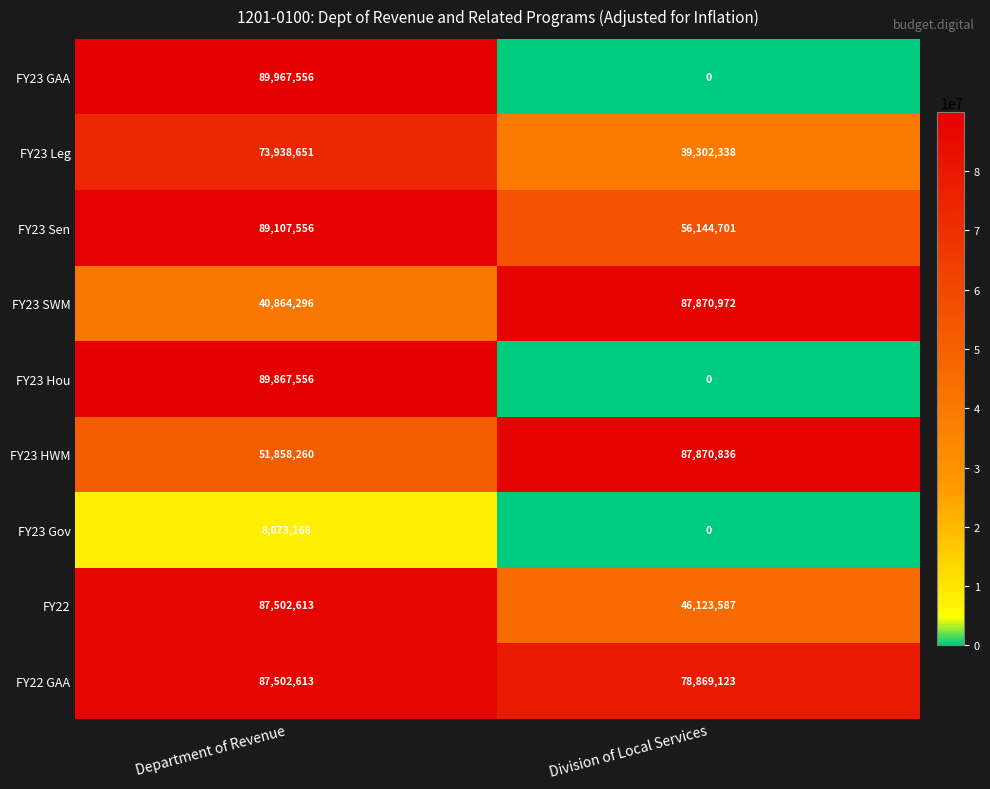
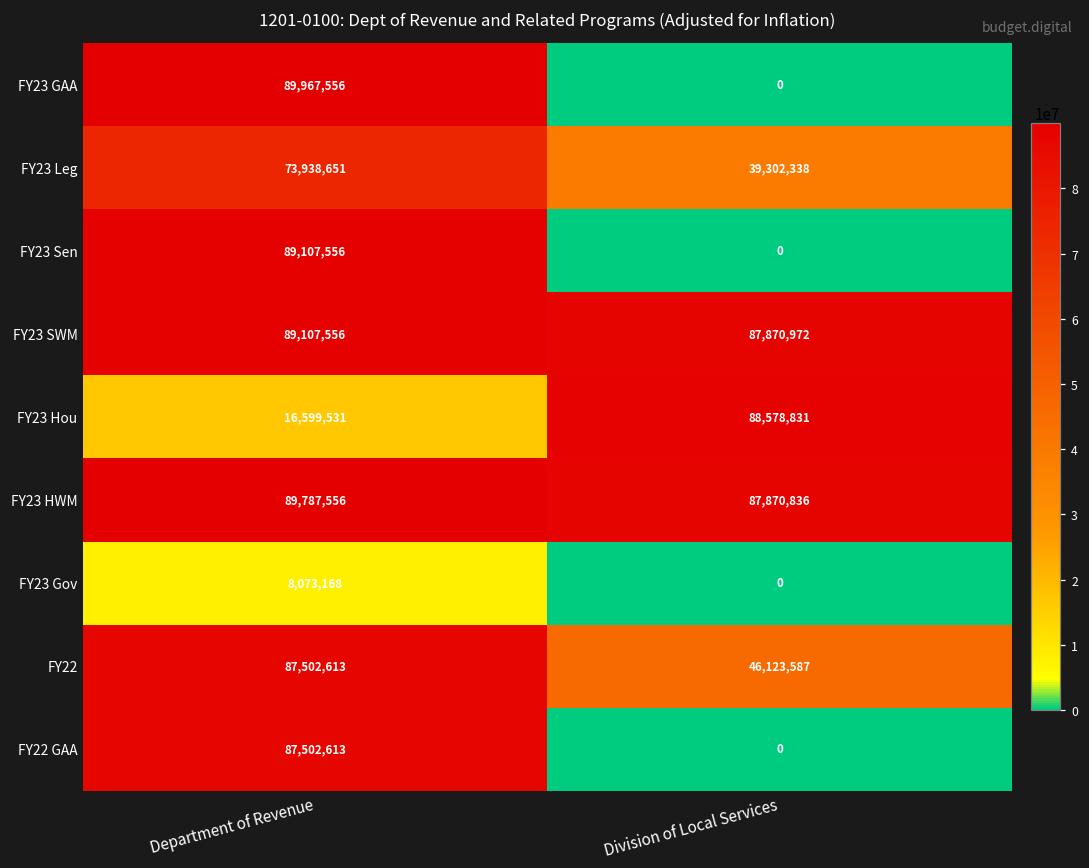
  {
    "FY23 GAA": {
      "Department of Revenue": "89,967,556",
      "Division of Local Services": "0"
    },
    "FY23 Leg": {
      "Department of Revenue": "73,938,651",
      "Division of Local Services": "39,302,338"
    },
    "FY23 Sen": {
      "Department of Revenue": "89,107,556",
-     "Division of Local Services": "56,144,701"
+     "Division of Local Services": "0"
    },
    "FY23 SWM": {
-     "Department of Revenue": "40,864,296",
+     "Department of Revenue": "89,107,556",
      "Division of Local Services": "87,870,972"
    },
    "FY23 Hou": {
-     "Department of Revenue": "89,867,556",
-     "Division of Local Services": "0"
+     "Department of Revenue": "16,599,531",
+     "Division of Local Services": "88,578,831"
    },
    "FY23 HWM": {
-     "Department of Revenue": "51,858,260",
+     "Department of Revenue": "89,787,556",
      "Division of Local Services": "87,870,836"
    },
    "FY23 Gov": {
      "Department of Revenue": "8,073,168",
      "Division of Local Services": "0"
    },
    "FY22": {
      "Department of Revenue": "87,502,613",
      "Division of Local Services": "46,123,587"
    },
    "FY22 GAA": {
      "Department of Revenue": "87,502,613",
-     "Division of Local Services": "78,869,123"
+     "Division of Local Services": "0"
    }
  }
